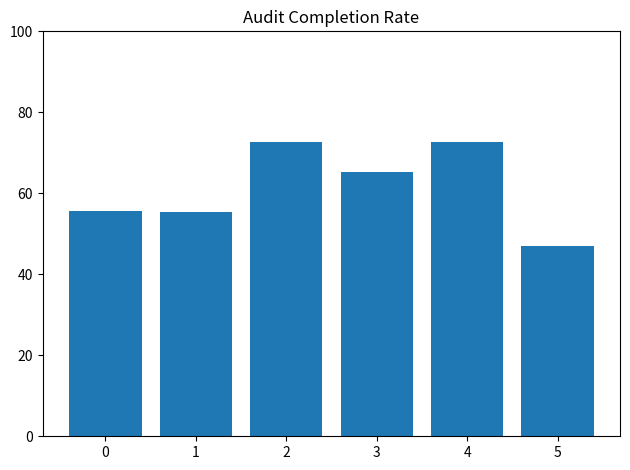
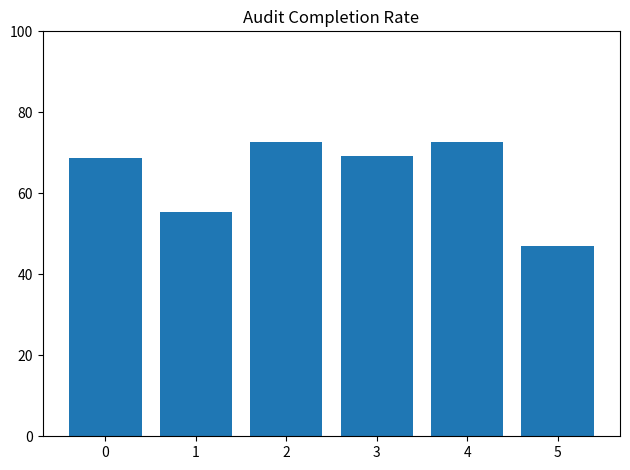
  {
-   "0": 56,
+   "0": 69,
    "1": 55,
    "2": 73,
-   "3": 65,
+   "3": 69,
    "4": 73,
    "5": 47
  }
